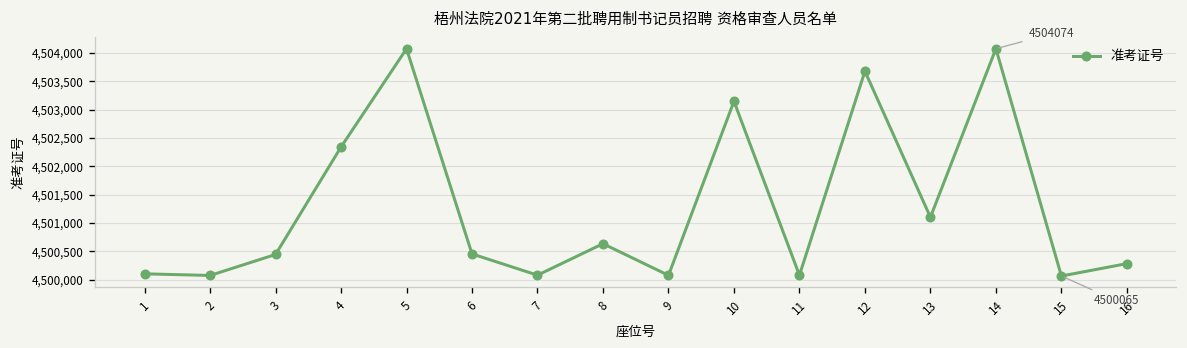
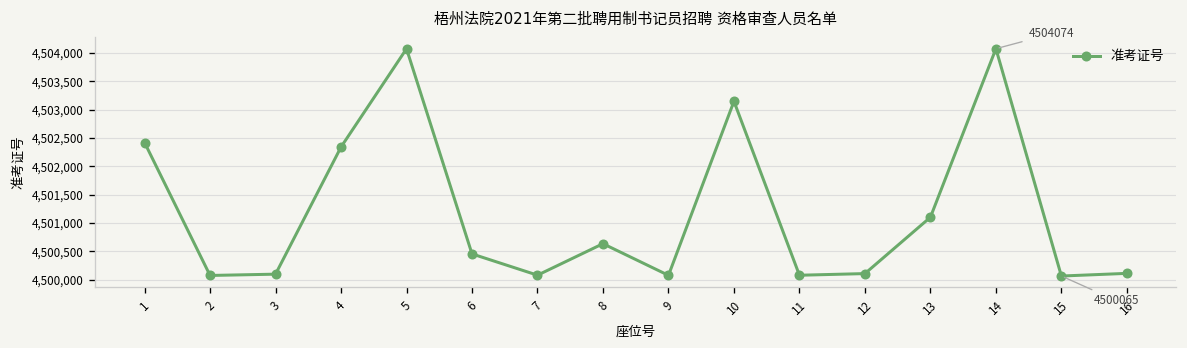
  {
-   "1": "4,500,100",
+   "1": "4,502,400",
    "2": "4,500,100",
-   "3": "4,500,400",
+   "3": "4,500,100",
    "4": "4,502,300",
    "5": "4,504,100",
    "6": "4,500,500",
    "7": "4,500,100",
    "8": "4,500,600",
    "9": "4,500,100",
    "10": "4,503,100",
    "11": "4,500,100",
-   "12": "4,503,700",
+   "12": "4,500,100",
    "13": "4,501,100",
-   "16": "4,500,300"
+   "16": "4,500,100"
  }
